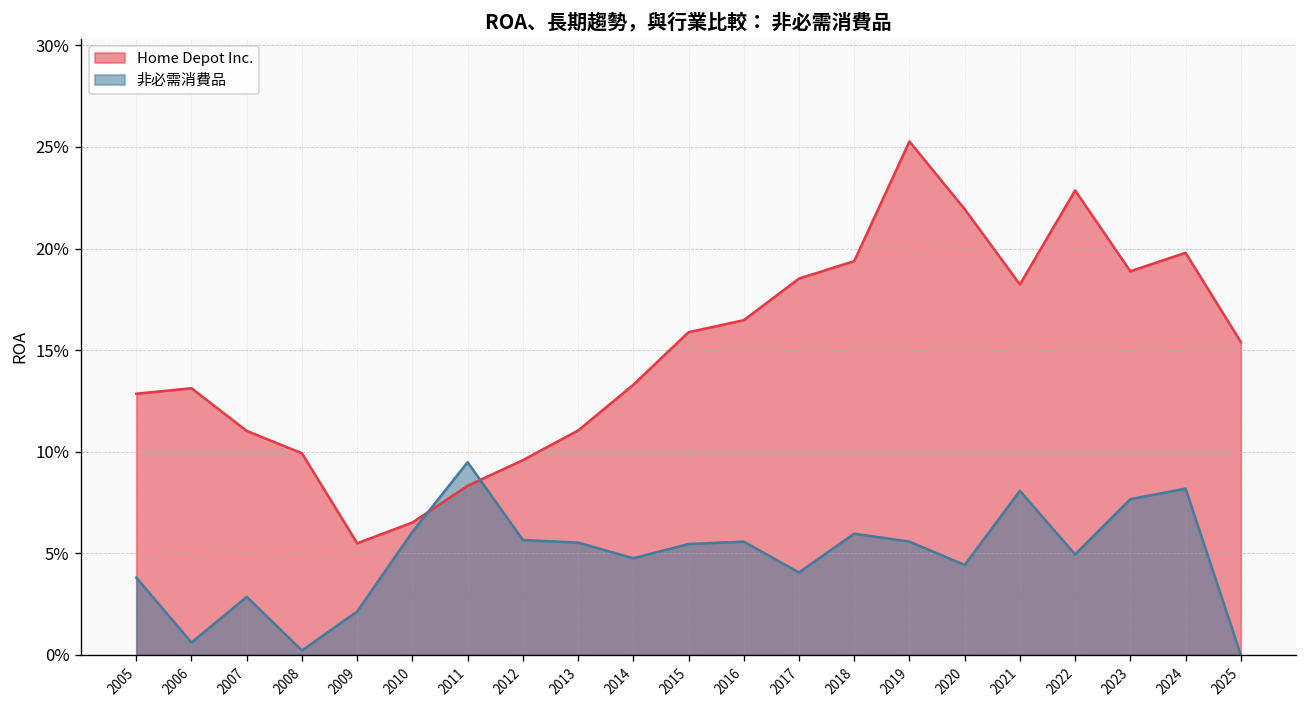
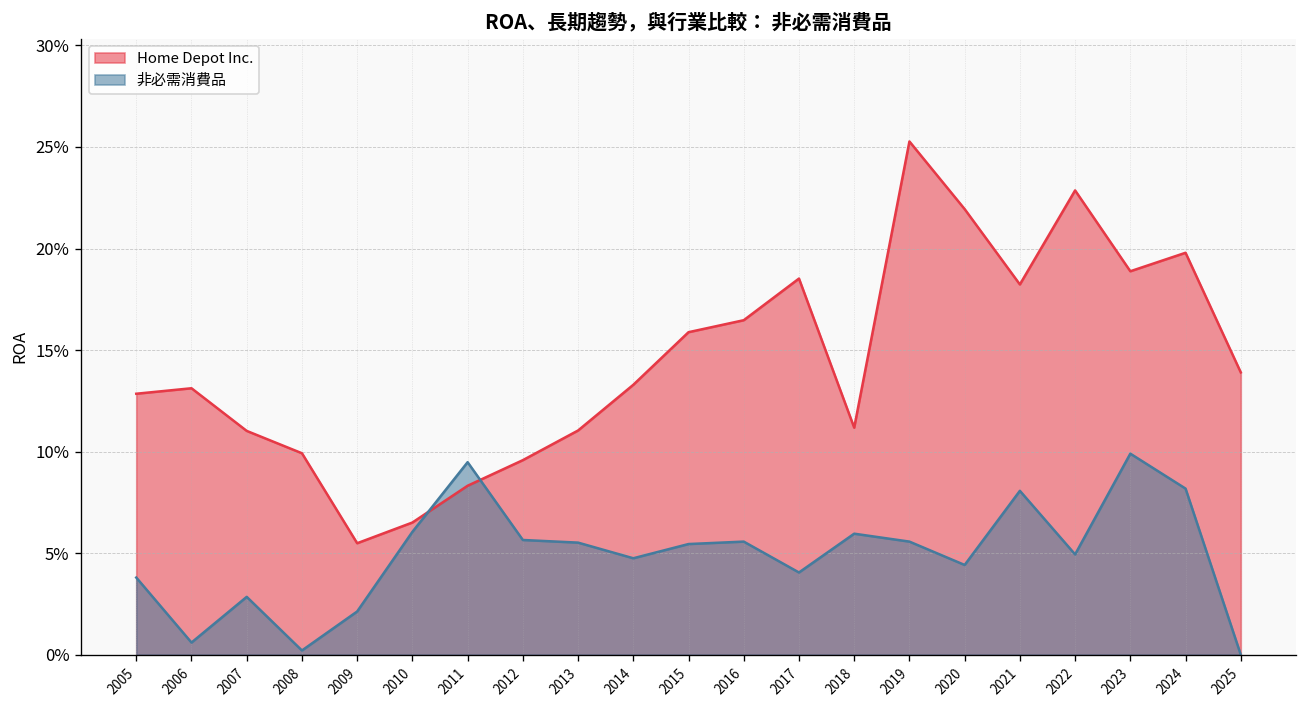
  {
    "Home Depot Inc.": {
      "2005": "12.9%",
      "2006": "13.1%",
      "2007": "11.0%",
      "2008": "9.9%",
      "2009": "5.5%",
      "2010": "6.5%",
      "2011": "8.3%",
      "2012": "9.6%",
      "2013": "11.0%",
      "2014": "13.3%",
      "2015": "15.9%",
      "2016": "16.5%",
      "2017": "18.5%",
-     "2018": "19.4%",
+     "2018": "11.2%",
      "2019": "25.3%",
      "2020": "21.9%",
      "2021": "18.2%",
      "2022": "22.9%",
      "2023": "18.9%",
      "2024": "19.8%",
-     "2025": "15.4%"
+     "2025": "13.9%"
    },
    "非必需消費品": {
      "2005": "3.8%",
      "2006": "0.6%",
      "2007": "2.9%",
      "2008": "0.2%",
      "2009": "2.1%",
      "2010": "6.1%",
      "2011": "9.5%",
      "2012": "5.7%",
      "2013": "5.5%",
      "2014": "4.8%",
      "2015": "5.5%",
      "2016": "5.6%",
      "2017": "4.1%",
      "2018": "6.0%",
      "2019": "5.6%",
      "2020": "4.4%",
      "2021": "8.1%",
      "2022": "4.9%",
-     "2023": "7.7%",
+     "2023": "9.9%",
      "2024": "8.2%",
      "2025": "0.0%"
    }
  }
